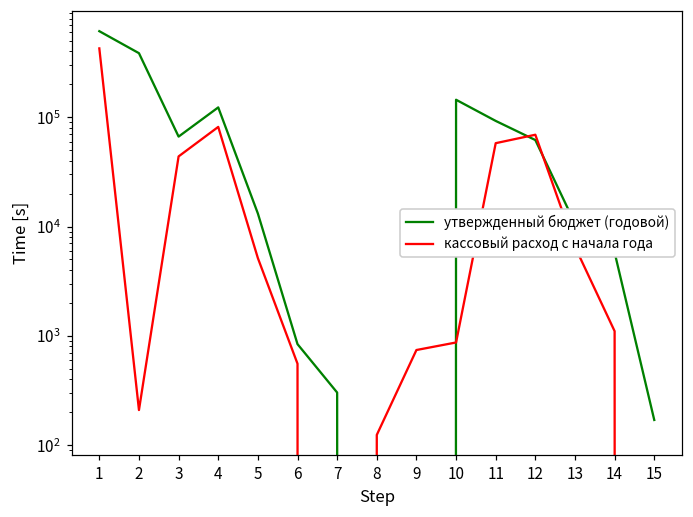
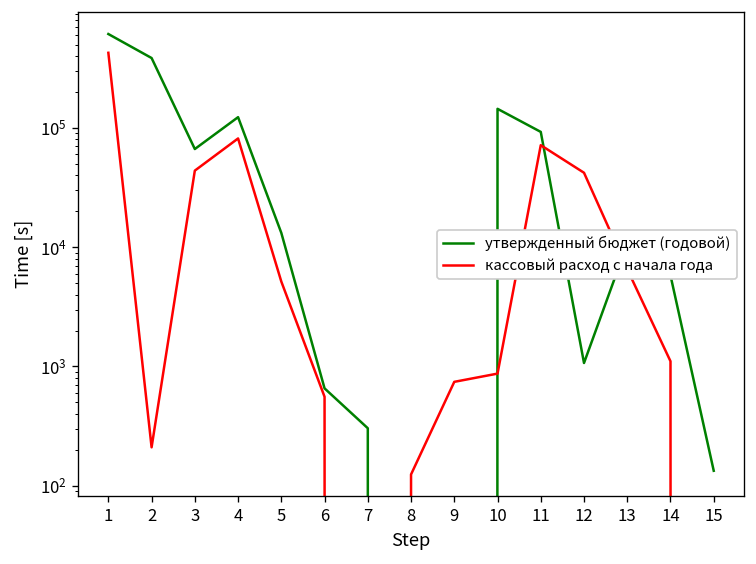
  {
    "утвержденный бюджет (годовой)": {
      "1": 600000,
      "2": 390000,
      "3": 70000,
      "4": 120000,
      "5": 13000,
-     "6": 800,
+     "6": 700,
      "7": 300,
      "10": 140000,
      "11": 90000,
-     "12": 60000,
-     "15": 170
+     "12": 1100,
+     "15": 130
    },
    "кассовый расход с начала года": {
      "1": 430000,
      "2": 210,
      "3": 40000,
      "4": 80000,
      "5": 5000,
      "6": 600,
      "8": 120,
      "9": 700,
      "10": 900,
-     "11": 60000,
-     "12": 70000,
+     "11": 70000,
+     "12": 42000,
      "14": 1100
    }
  }
